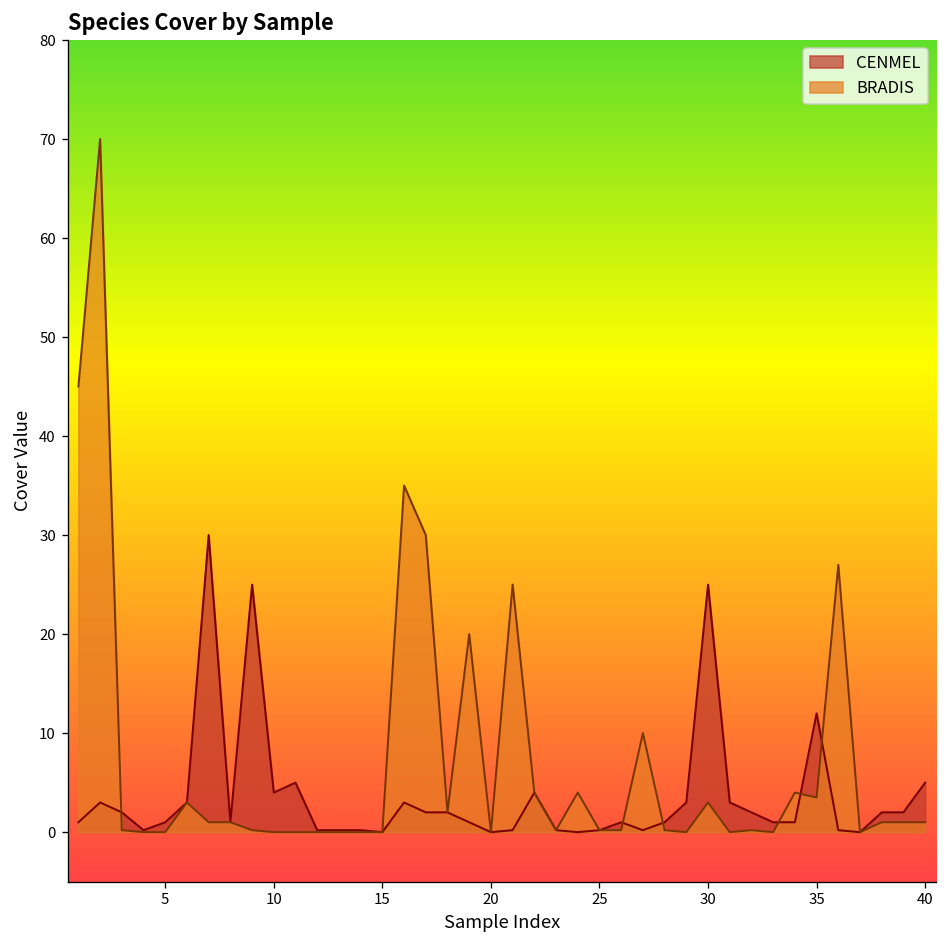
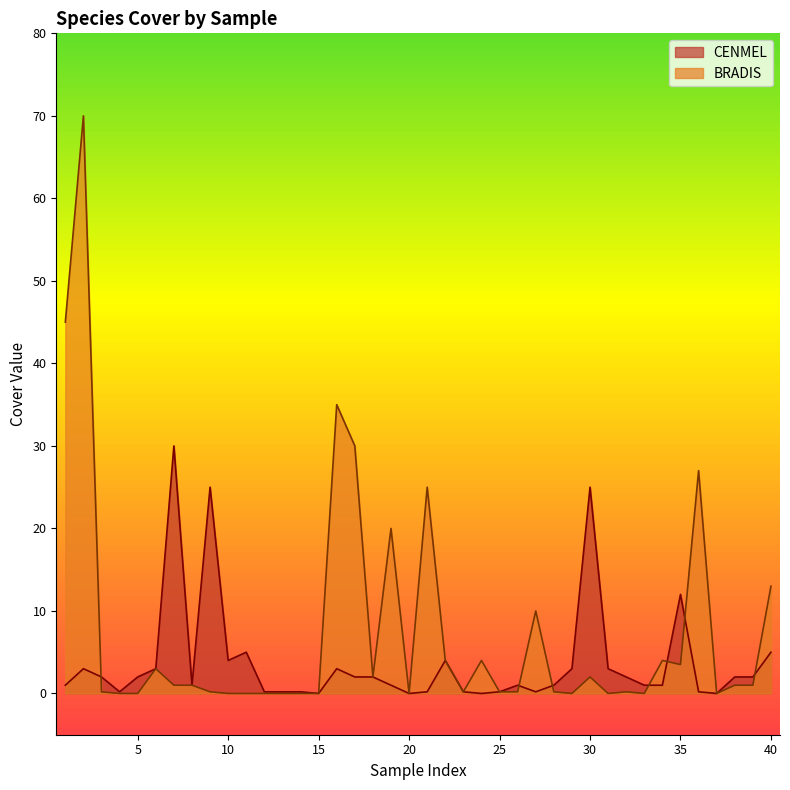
  {
    "CENMEL": {
-     "5": 1,
+     "5": 2,
      "10": 4,
      "30": 25,
      "35": 12,
      "40": 5
    },
    "BRADIS": {
      "5": 0,
      "10": 0,
-     "30": 3,
+     "30": 2,
      "35": 4,
-     "40": 1
+     "40": 13
    }
  }
